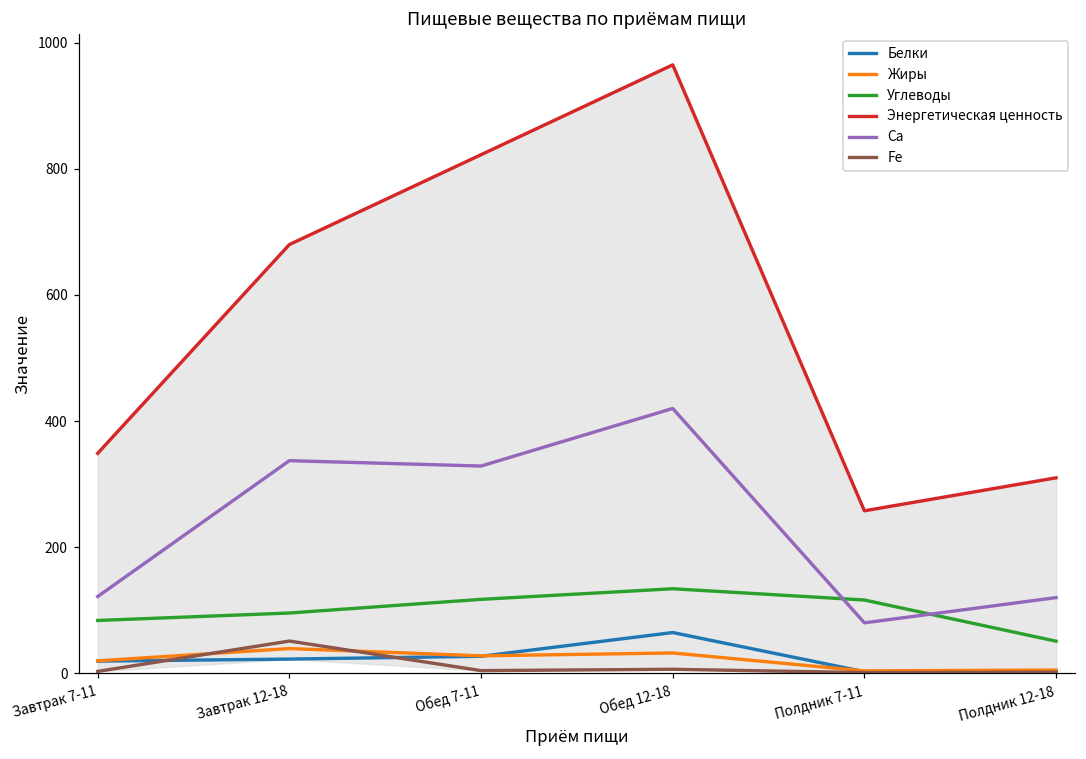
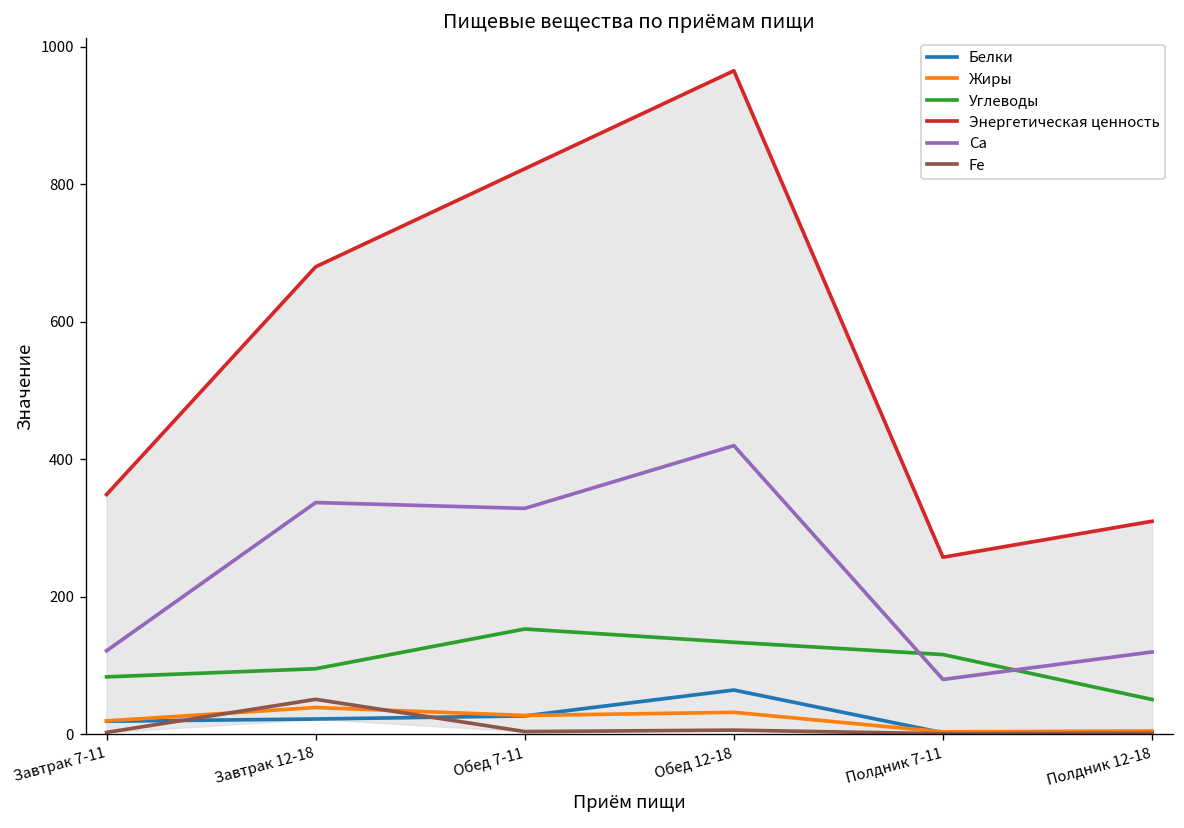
  {
    "Белки": {
      "Завтрак 12-18": 20,
      "Обед 12-18": 60
    },
    "Жиры": {
      "Завтрак 12-18": 40,
      "Обед 12-18": 30
    },
    "Углеводы": {
      "Завтрак 7-11": 80,
      "Завтрак 12-18": 100,
-     "Обед 7-11": 120,
+     "Обед 7-11": 150,
      "Обед 12-18": 130,
      "Полдник 7-11": 120,
      "Полдник 12-18": 50
    },
    "Энергетическая ценность": {
      "Завтрак 7-11": 350,
      "Завтрак 12-18": 680,
      "Обед 7-11": 820,
      "Обед 12-18": 970,
      "Полдник 7-11": 260,
      "Полдник 12-18": 310
    },
    "Ca": {
      "Завтрак 7-11": 120,
      "Завтрак 12-18": 340,
      "Обед 7-11": 330,
      "Обед 12-18": 420,
      "Полдник 7-11": 80,
      "Полдник 12-18": 120
    },
    "Fe": {
      "Завтрак 7-11": 0,
      "Завтрак 12-18": 50,
      "Обед 7-11": 0,
      "Обед 12-18": 10
    }
  }
